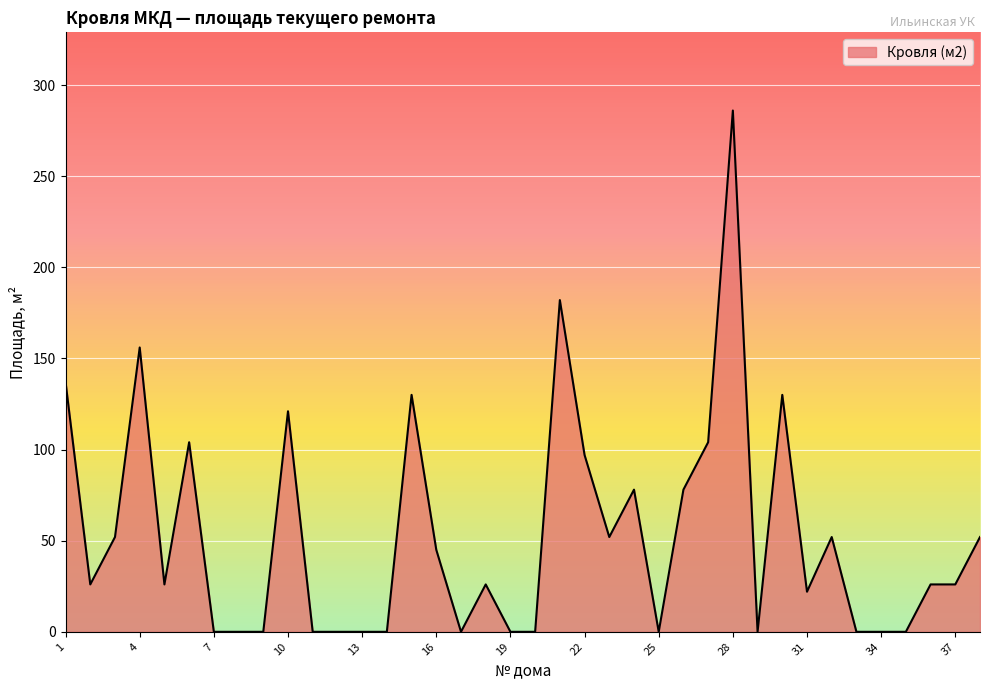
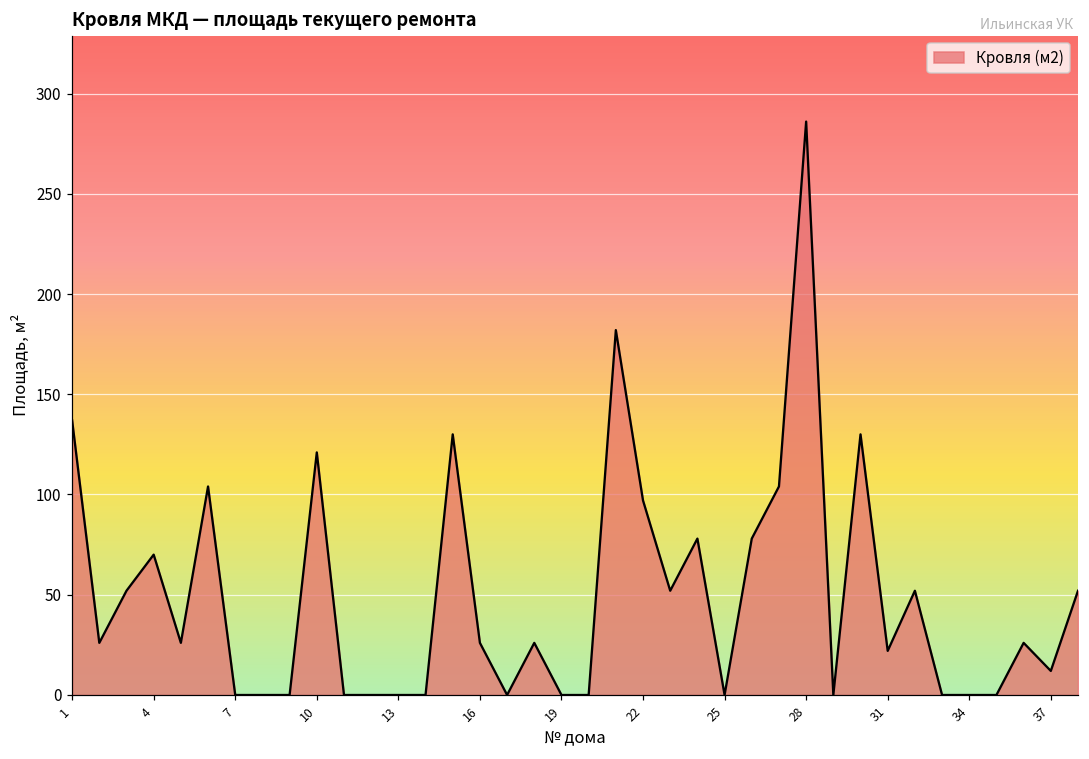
  {
    "1": 137,
-   "4": 156,
+   "4": 70,
    "7": 0,
    "10": 121,
    "13": 0,
-   "16": 45,
+   "16": 26,
    "19": 0,
    "22": 97,
    "25": 0,
    "28": 286,
    "31": 22,
    "34": 0,
-   "37": 26
+   "37": 12
  }
